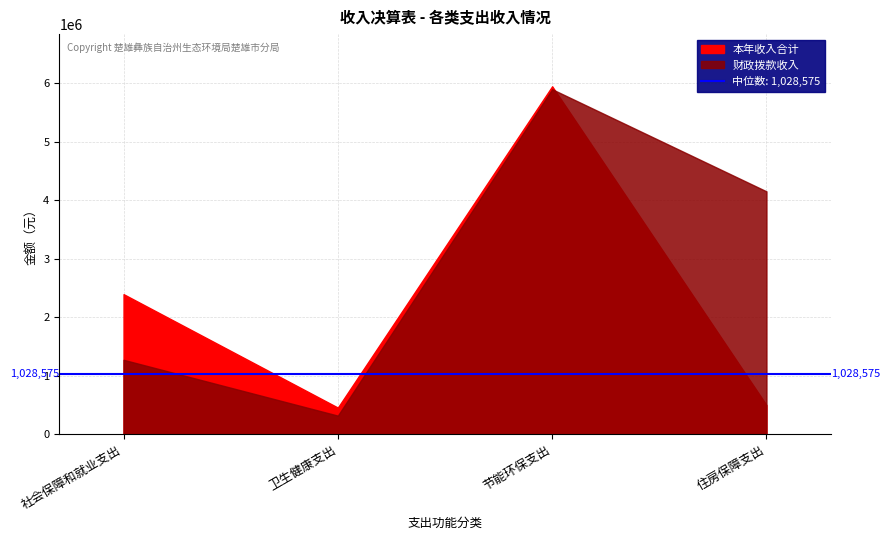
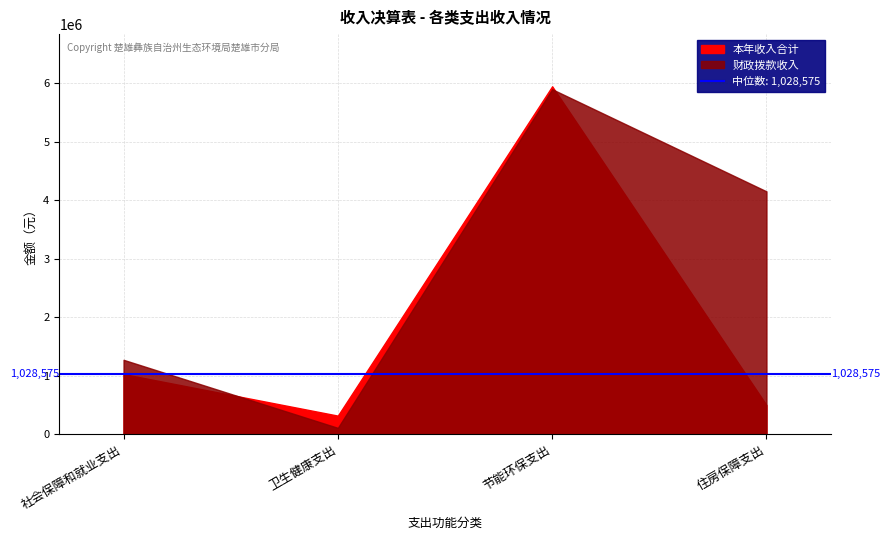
  {
    "本年收入合计": {
-     "社会保障和就业支出": 2400000,
-     "卫生健康支出": 500000,
+     "社会保障和就业支出": 1000000,
+     "卫生健康支出": 300000,
      "节能环保支出": 6000000,
      "住房保障支出": 500000
    },
    "财政拨款收入": {
      "社会保障和就业支出": 1300000,
-     "卫生健康支出": 300000,
+     "卫生健康支出": 100000,
      "节能环保支出": 5900000,
      "住房保障支出": 4200000
    }
  }
